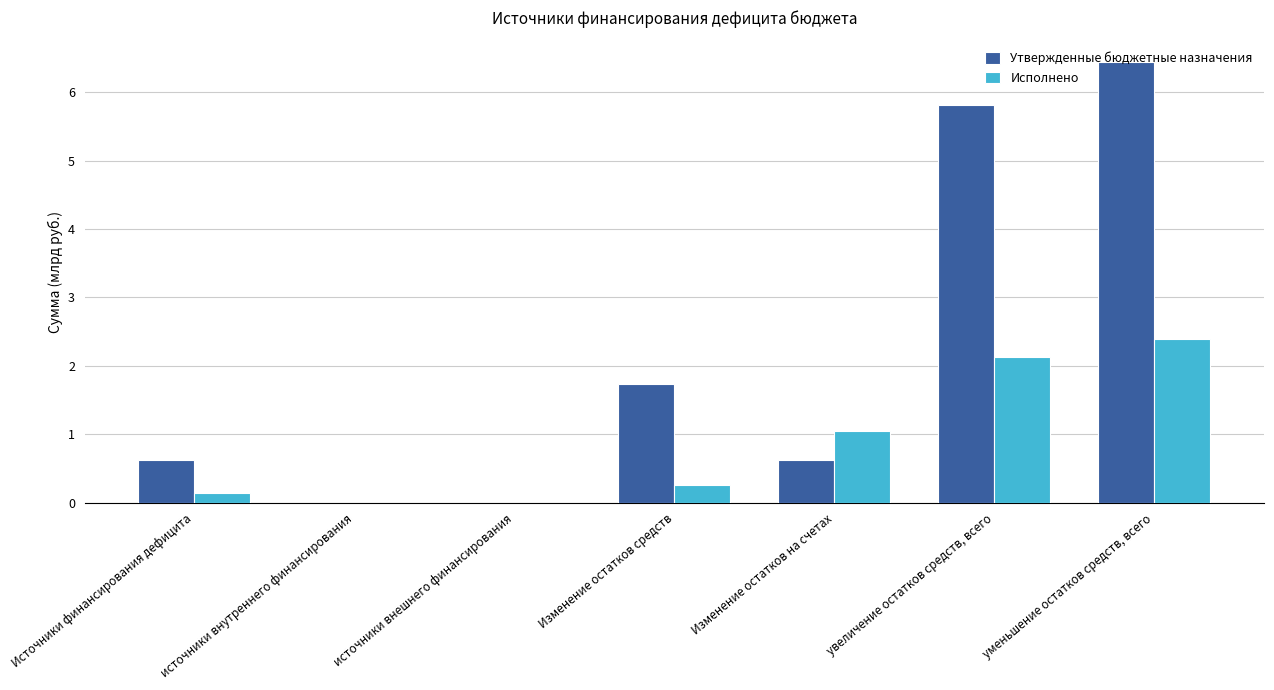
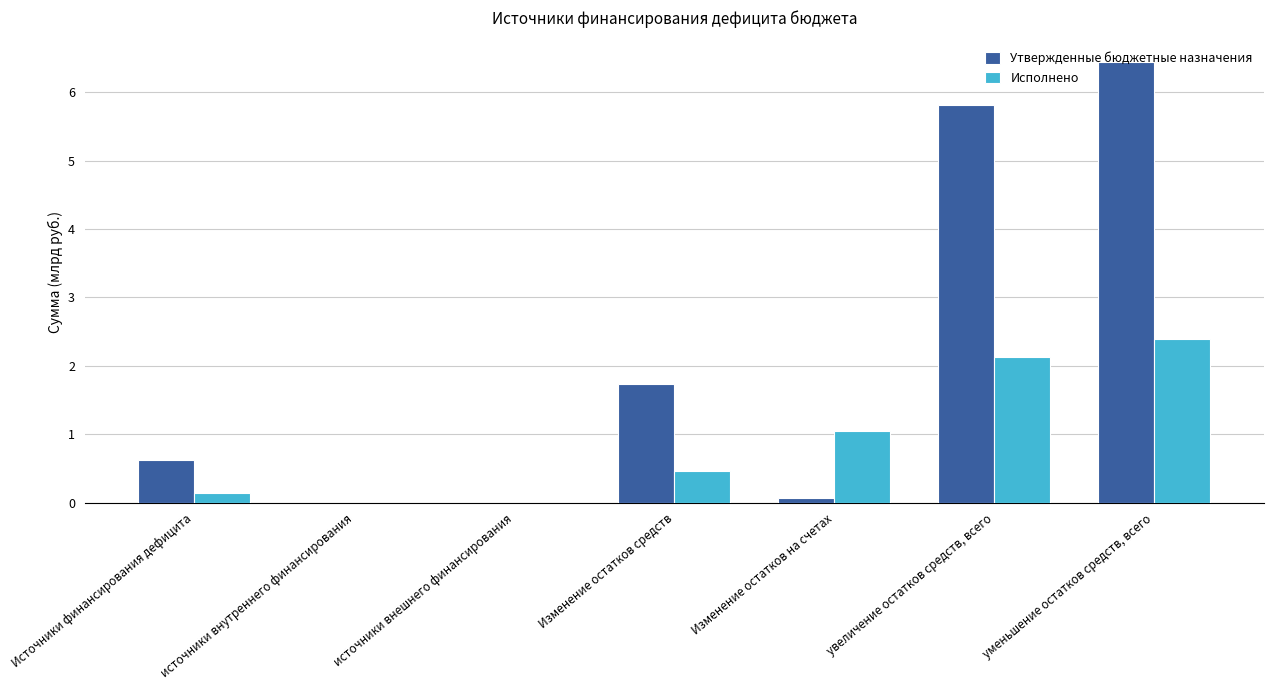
  {
    "Утвержденные бюджетные назначения": {
      "Источники финансирования дефицита": 0.6,
      "источники внутреннего финансирования": 0.0,
      "источники внешнего финансирования": 0.0,
      "Изменение остатков средств": 1.7,
-     "Изменение остатков на счетах": 0.6,
+     "Изменение остатков на счетах": 0.1,
      "увеличение остатков средств, всего": 5.8,
      "уменьшение остатков средств, всего": 6.4
    },
    "Исполнено": {
      "Источники финансирования дефицита": 0.1,
      "источники внутреннего финансирования": 0.0,
      "источники внешнего финансирования": 0.0,
-     "Изменение остатков средств": 0.3,
+     "Изменение остатков средств": 0.5,
      "Изменение остатков на счетах": 1.0,
      "увеличение остатков средств, всего": 2.1,
      "уменьшение остатков средств, всего": 2.4
    }
  }
